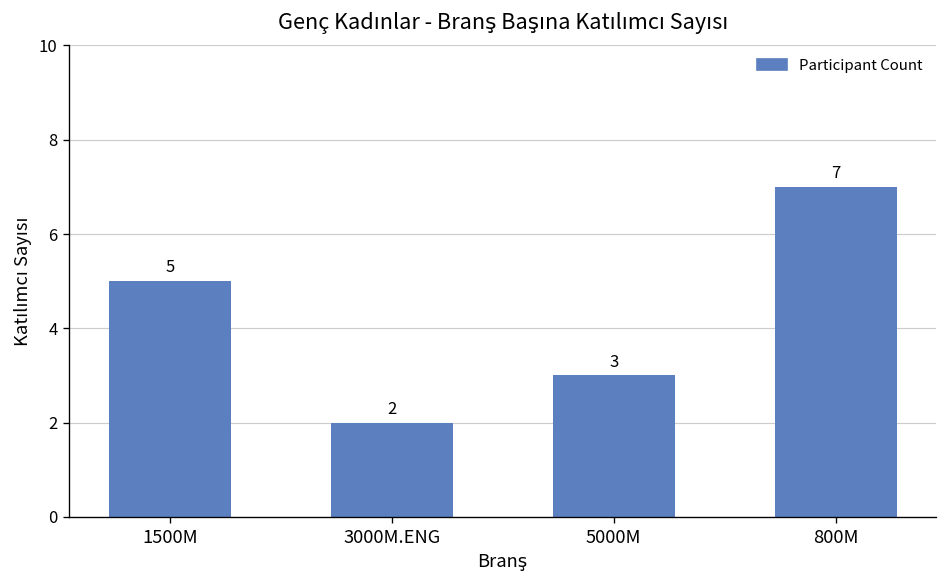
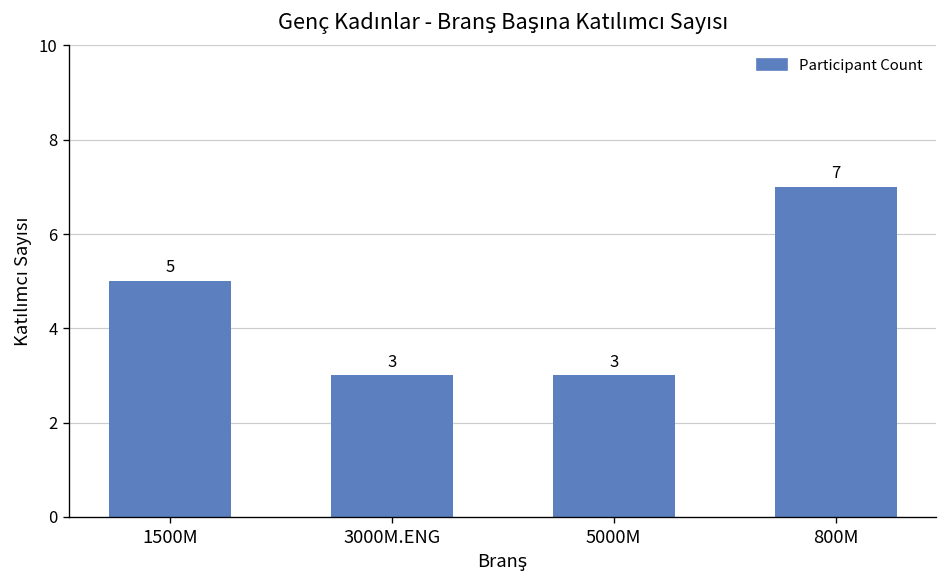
  {
    "1500M": 5,
-   "3000M.ENG": 2,
+   "3000M.ENG": 3,
    "5000M": 3,
    "800M": 7
  }
